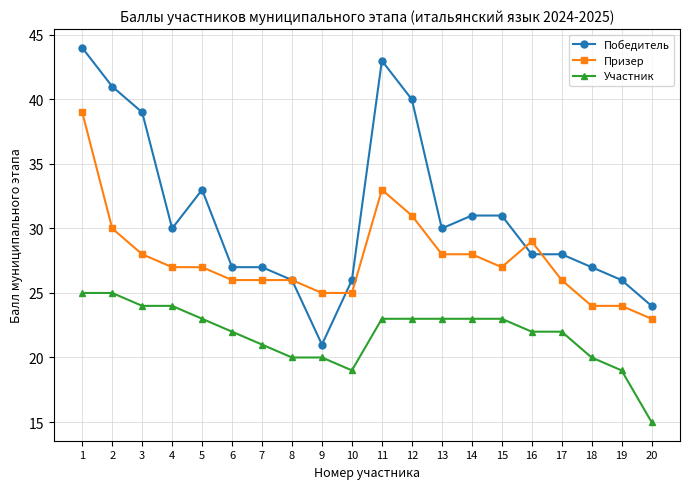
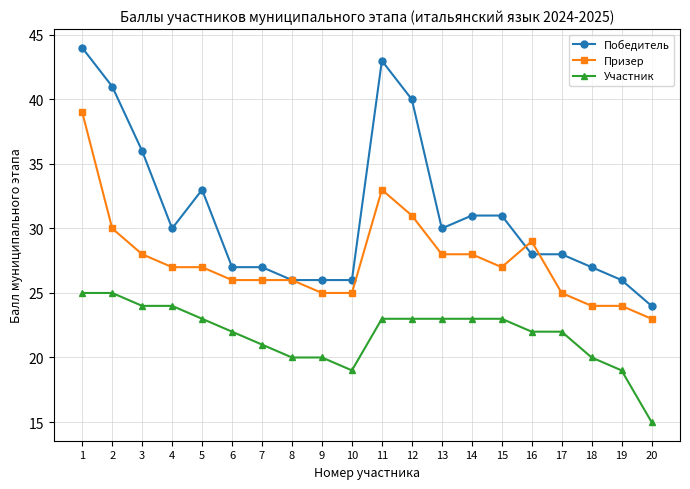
  {
    "Победитель": {
      "1": 44,
      "2": 41,
-     "3": 39,
+     "3": 36,
      "4": 30,
      "5": 33,
      "6": 27,
      "7": 27,
-     "9": 21,
+     "9": 26,
      "10": 26,
      "11": 43,
      "12": 40,
      "13": 30,
      "14": 31,
      "15": 31,
      "16": 28,
      "17": 28,
      "18": 27,
      "19": 26,
      "20": 24
    },
    "Призер": {
      "1": 39,
      "2": 30,
      "3": 28,
      "4": 27,
      "5": 27,
      "6": 26,
      "7": 26,
      "9": 25,
      "10": 25,
      "11": 33,
      "12": 31,
      "13": 28,
      "14": 28,
      "15": 27,
      "16": 29,
-     "17": 26,
+     "17": 25,
      "18": 24,
      "19": 24,
      "20": 23
    },
    "Участник": {
      "1": 25,
      "2": 25,
      "3": 24,
      "4": 24,
      "5": 23,
      "6": 22,
      "7": 21,
      "8": 20,
      "9": 20,
      "10": 19,
      "11": 23,
      "12": 23,
      "13": 23,
      "14": 23,
      "15": 23,
      "16": 22,
      "17": 22,
      "18": 20,
      "19": 19,
      "20": 15
    }
  }
